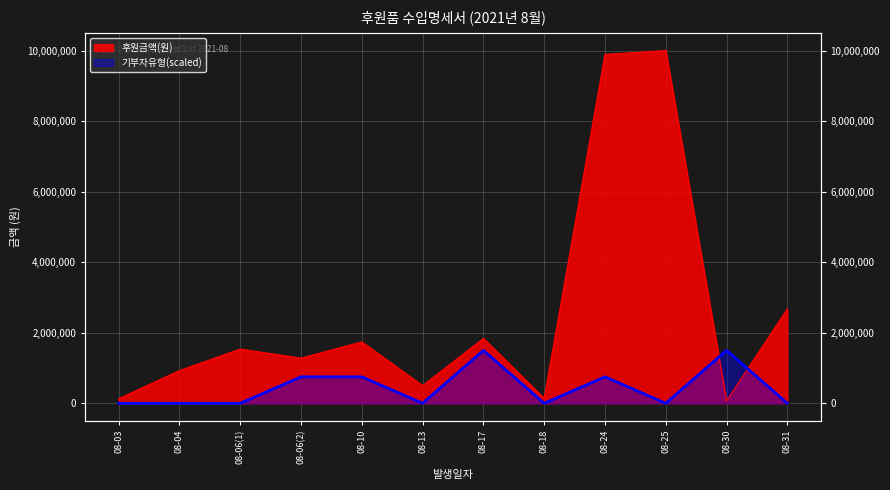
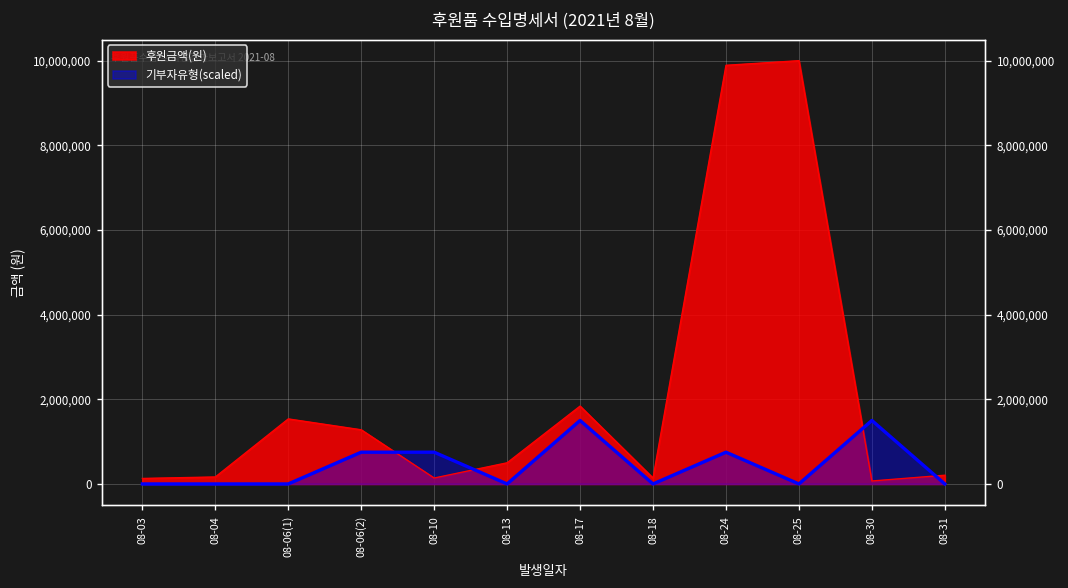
  {
    "후원금액(원)": {
      "08-03": "100,000",
-     "08-04": "900,000",
+     "08-04": "200,000",
      "08-06(1)": "1,500,000",
      "08-06(2)": "1,300,000",
-     "08-10": "1,700,000",
+     "08-10": "100,000",
      "08-13": "500,000",
      "08-17": "1,800,000",
      "08-18": "100,000",
      "08-24": "9,900,000",
      "08-25": "10,000,000",
      "08-30": "100,000",
-     "08-31": "2,700,000"
+     "08-31": "200,000"
    },
    "기부자유형(scaled)": {
      "08-03": "0",
      "08-04": "0",
      "08-06(1)": "0",
      "08-06(2)": "800,000",
      "08-10": "800,000",
      "08-13": "0",
      "08-17": "1,500,000",
      "08-18": "0",
      "08-24": "800,000",
      "08-25": "0",
      "08-30": "1,500,000",
      "08-31": "0"
    }
  }
